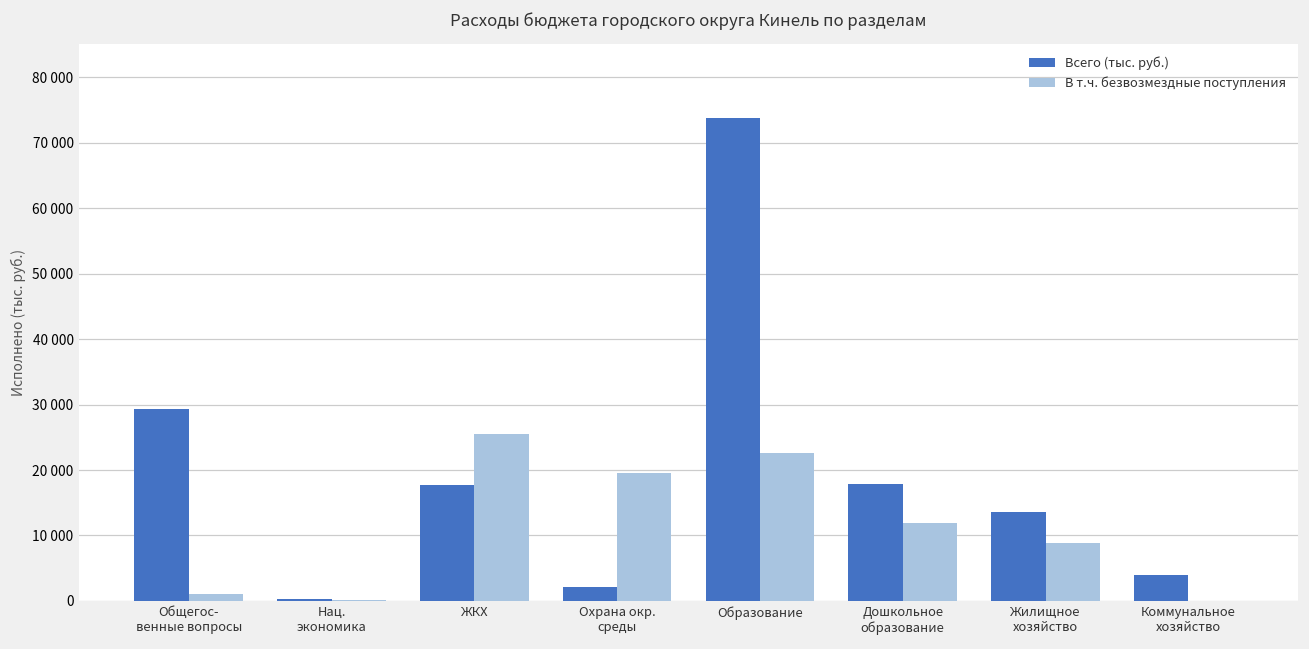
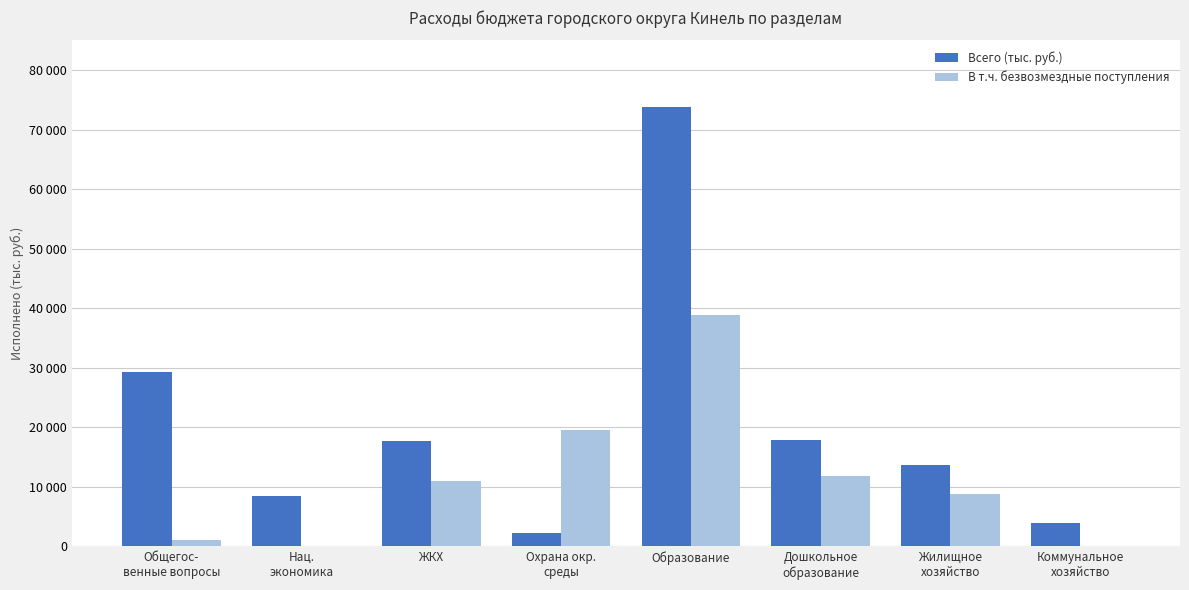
  {
    "Всего (тыс. руб.)": {
      "Общегос- венные вопросы": 29000,
-     "Нац. экономика": 0,
+     "Нац. экономика": 8000,
      "ЖКХ": 18000,
      "Охрана окр. среды": 2000,
      "Образование": 74000,
      "Дошкольное образование": 18000,
      "Жилищное хозяйство": 14000,
      "Коммунальное хозяйство": 4000
    },
    "В т.ч. безвозмездные поступления": {
      "Общегос- венные вопросы": 1000,
-     "ЖКХ": 25000,
+     "ЖКХ": 11000,
      "Охрана окр. среды": 20000,
-     "Образование": 23000,
+     "Образование": 39000,
      "Дошкольное образование": 12000,
      "Жилищное хозяйство": 9000,
      "Коммунальное хозяйство": 0
    }
  }
